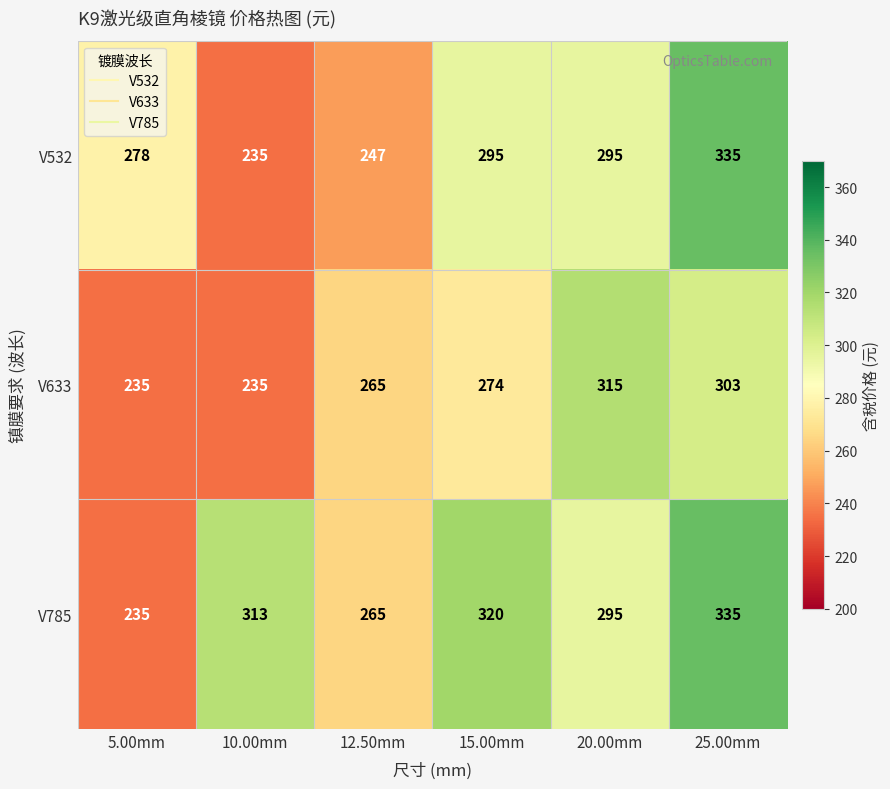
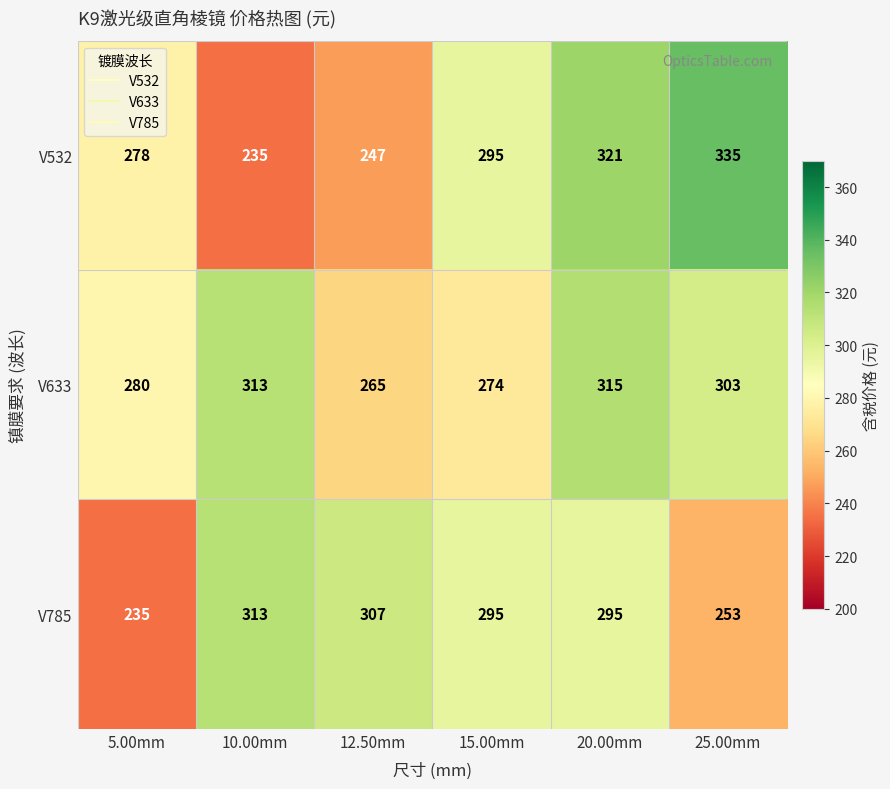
  {
    "V532": {
      "5.00mm": 278,
      "10.00mm": 235,
      "12.50mm": 247,
      "15.00mm": 295,
-     "20.00mm": 295
+     "20.00mm": 321
    },
    "V633": {
-     "5.00mm": 235,
-     "10.00mm": 235,
+     "5.00mm": 280,
+     "10.00mm": 313,
      "12.50mm": 265,
      "15.00mm": 274,
      "20.00mm": 315,
      "25.00mm": 303
    },
    "V785": {
      "5.00mm": 235,
      "10.00mm": 313,
-     "12.50mm": 265,
-     "15.00mm": 320,
+     "12.50mm": 307,
+     "15.00mm": 295,
      "20.00mm": 295,
-     "25.00mm": 335
+     "25.00mm": 253
    }
  }
